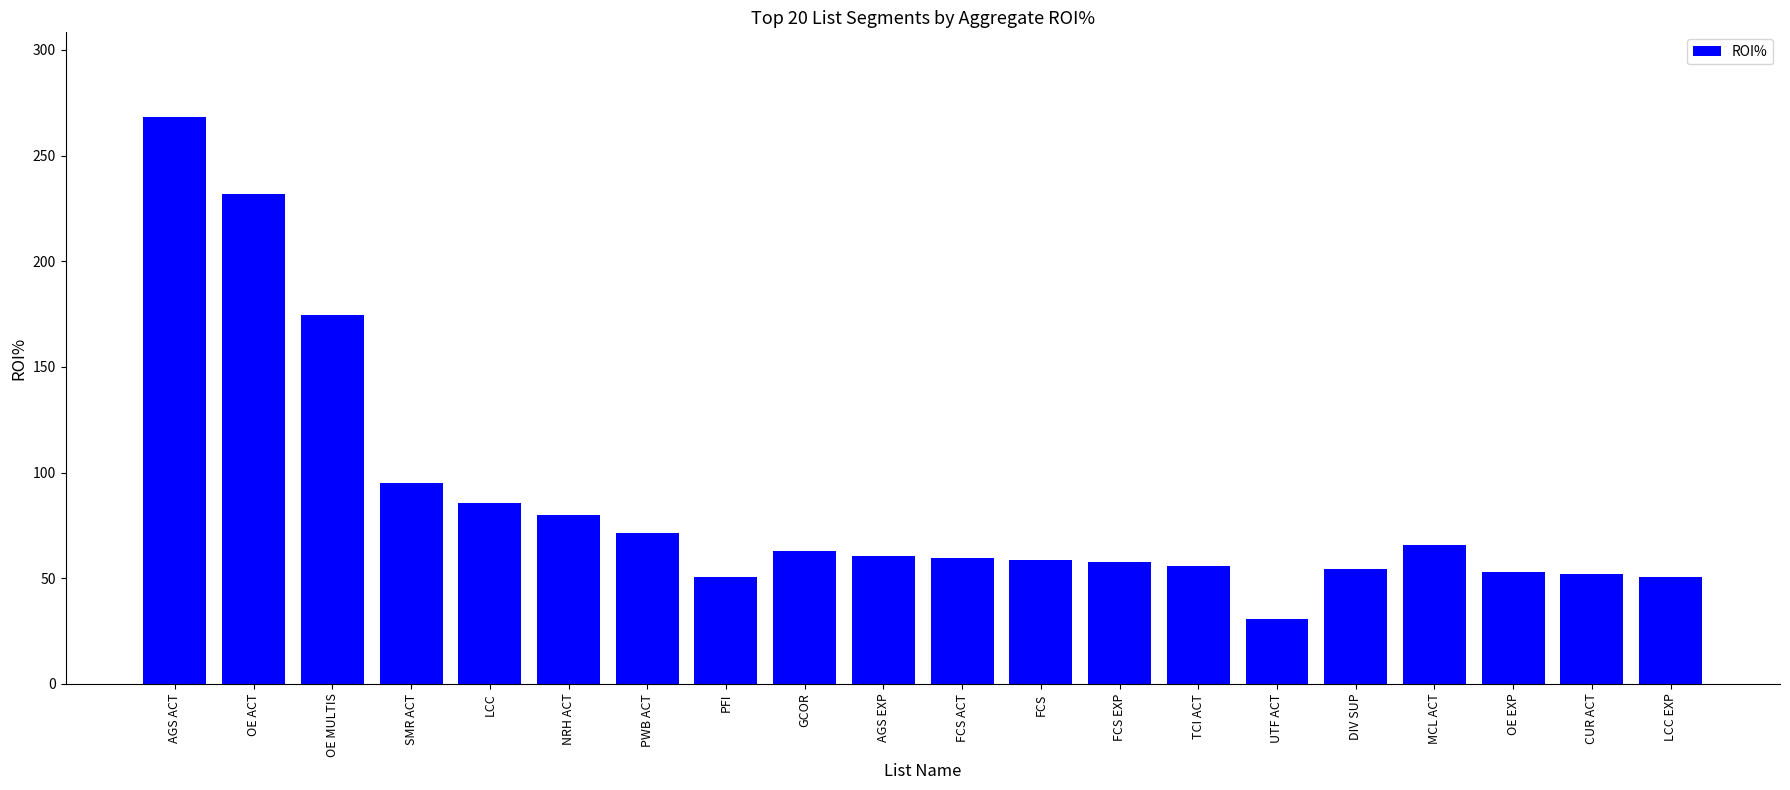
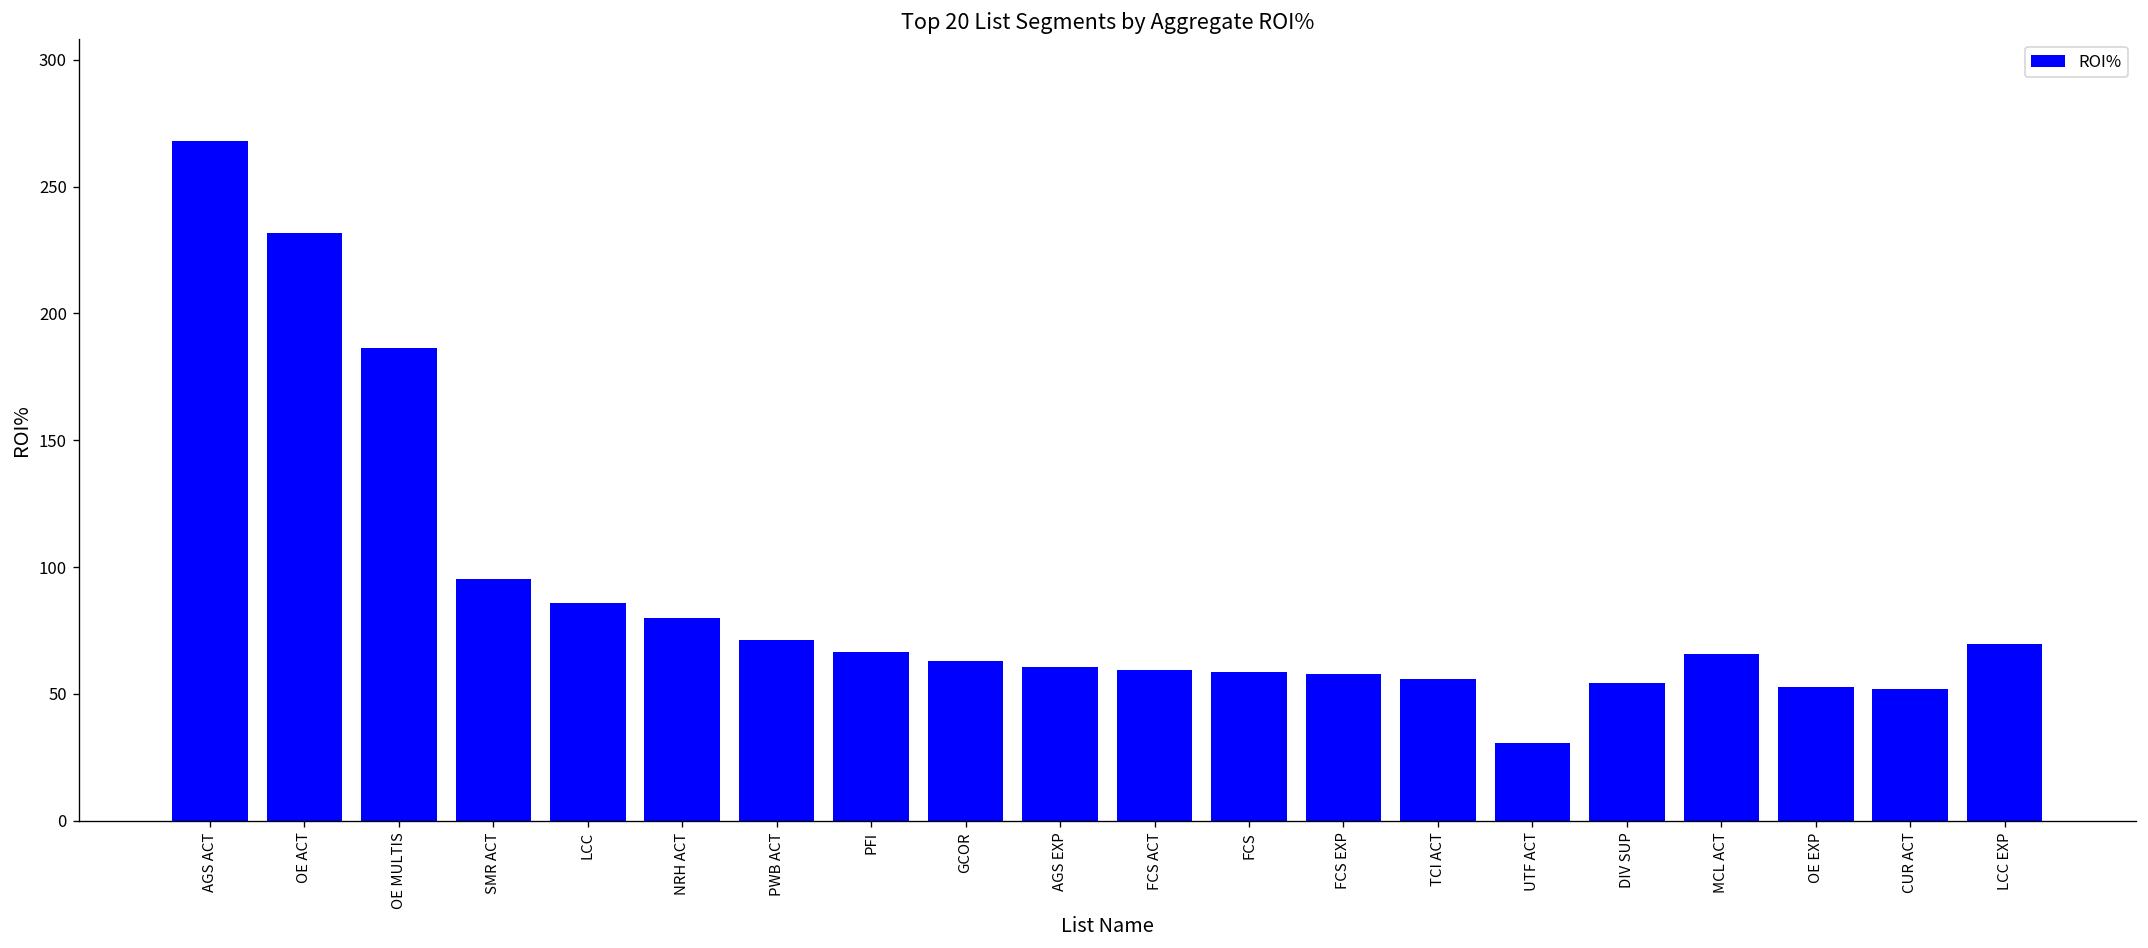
  {
    "AGS ACT": 268,
    "OE ACT": 232,
-   "OE MULTIS": 175,
+   "OE MULTIS": 186,
    "SMR ACT": 95,
    "LCC": 86,
    "NRH ACT": 80,
    "PWB ACT": 71,
-   "PFI": 51,
+   "PFI": 67,
    "GCOR": 63,
    "AGS EXP": 60,
    "FCS ACT": 59,
    "FCS": 59,
    "FCS EXP": 58,
    "TCI ACT": 56,
    "UTF ACT": 31,
    "DIV SUP": 54,
    "MCL ACT": 66,
    "OE EXP": 53,
    "CUR ACT": 52,
-   "LCC EXP": 50
+   "LCC EXP": 70
  }
